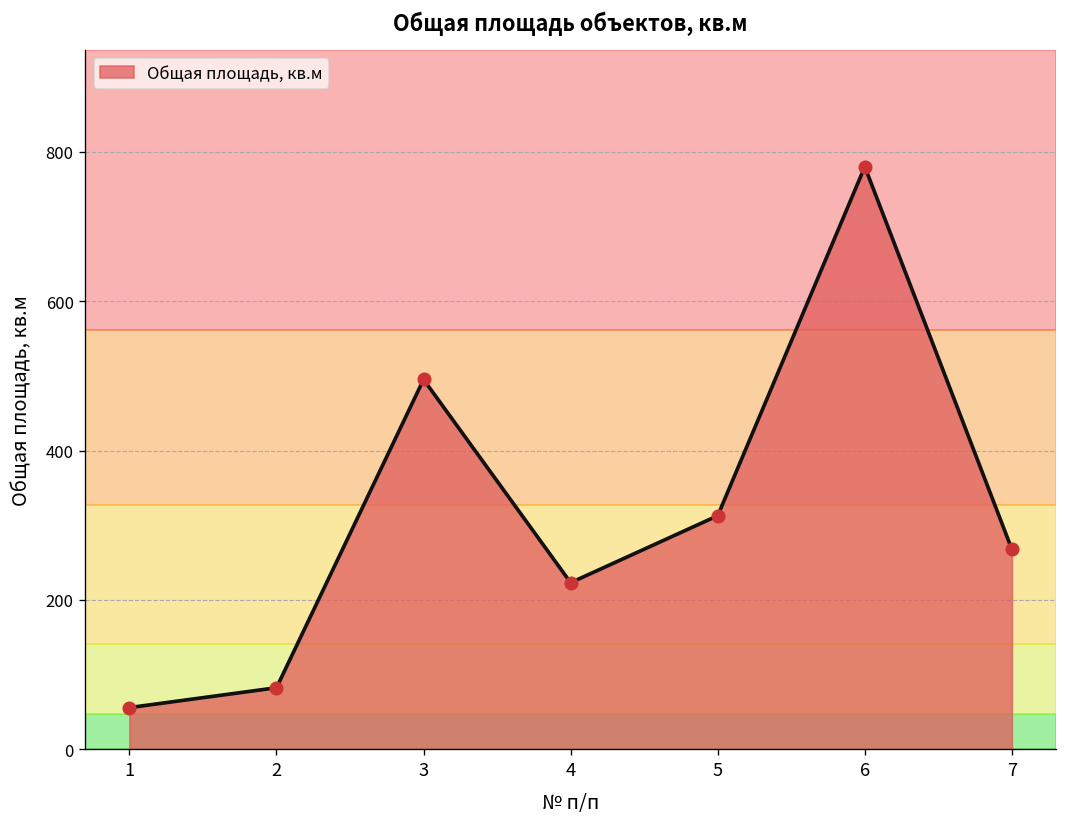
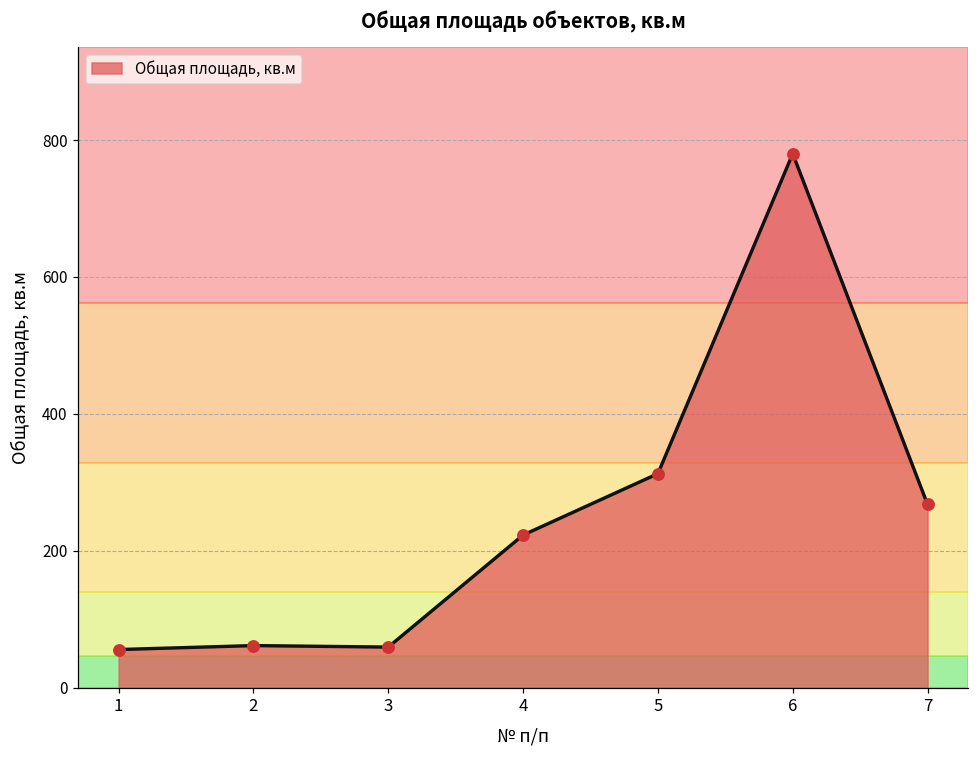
  {
    "1": 60,
-   "2": 80,
-   "3": 500,
+   "2": 60,
+   "3": 60,
    "4": 220,
    "5": 310,
    "6": 780,
    "7": 270
  }
